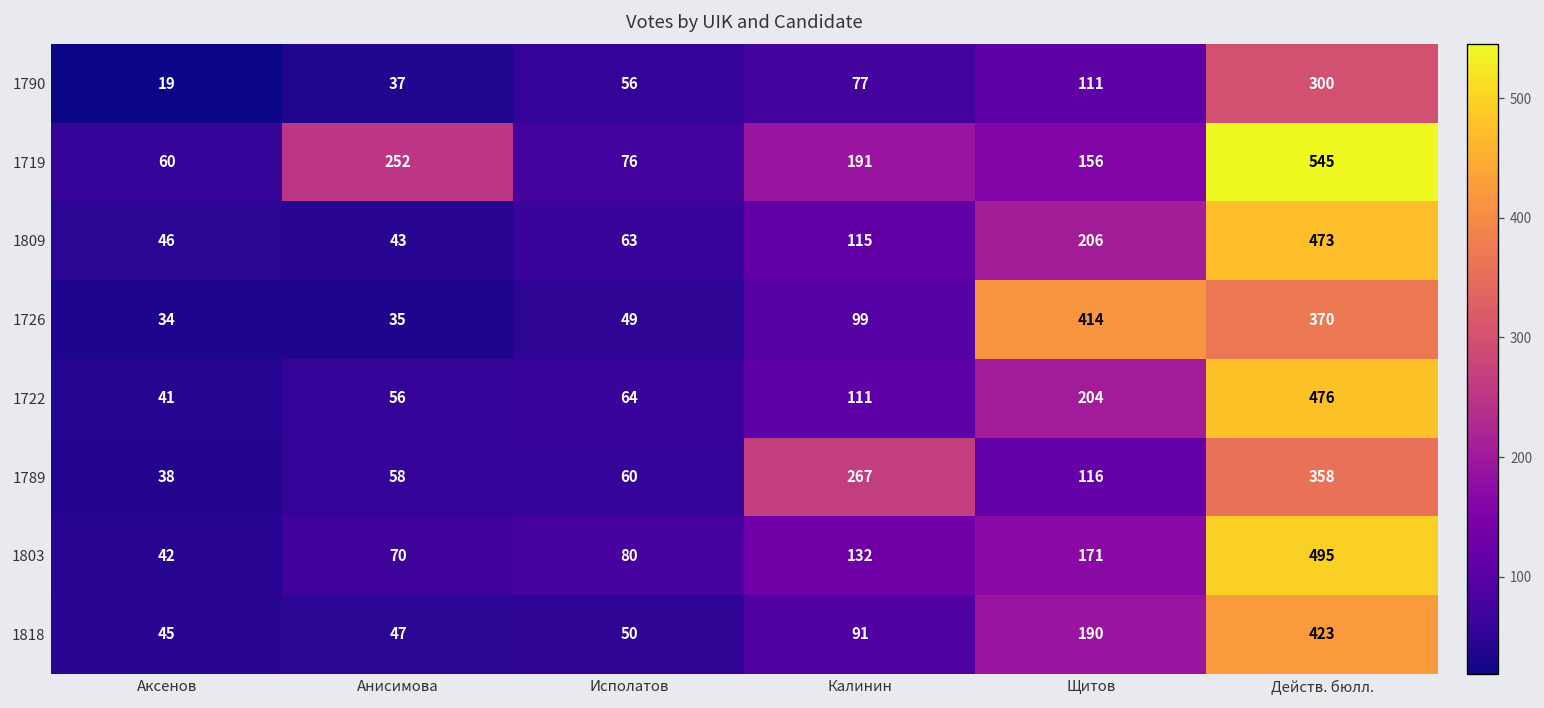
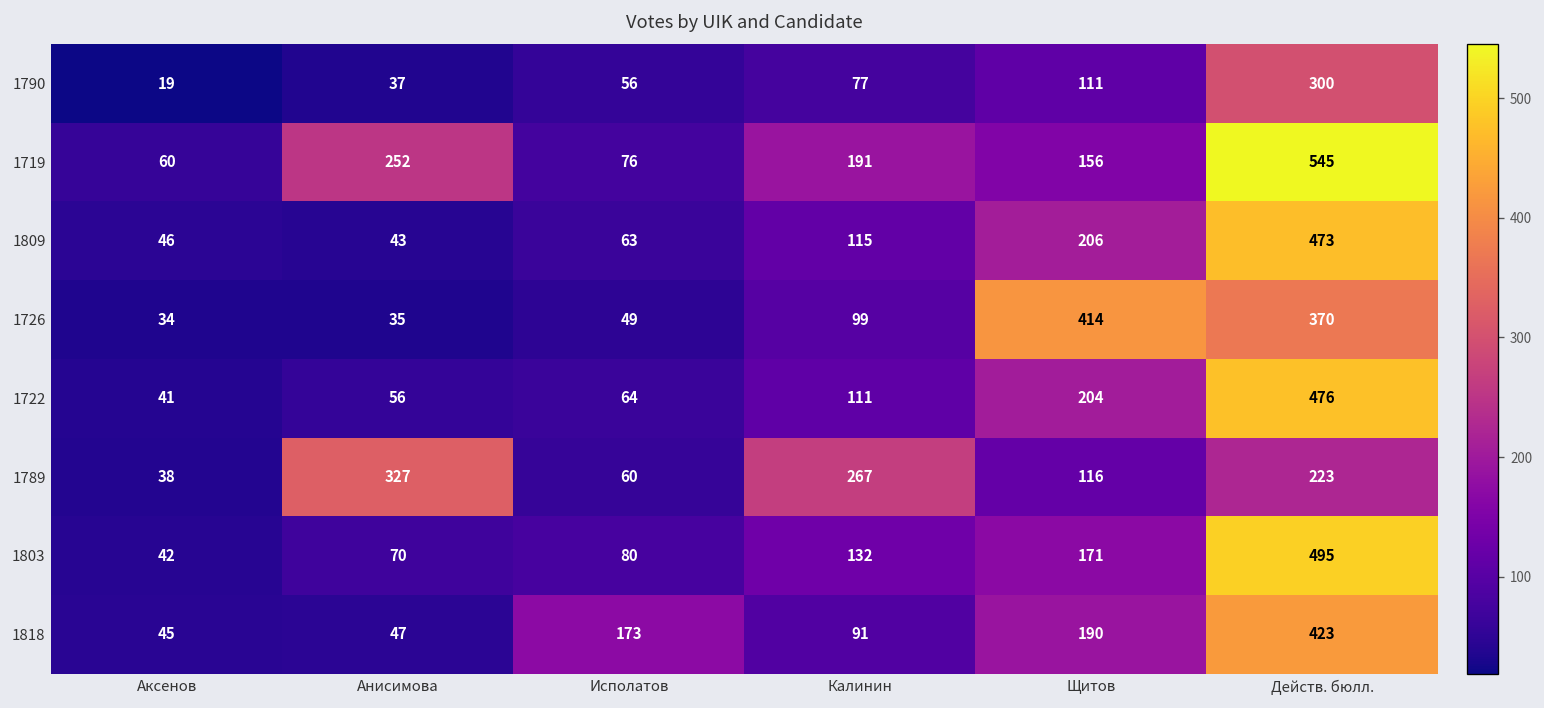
  {
    "1790": {
      "Аксенов": 19,
      "Анисимова": 37,
      "Исполатов": 56,
      "Калинин": 77,
      "Щитов": 111,
      "Действ. бюлл.": 300
    },
    "1719": {
      "Аксенов": 60,
      "Анисимова": 252,
      "Исполатов": 76,
      "Калинин": 191,
      "Щитов": 156,
      "Действ. бюлл.": 545
    },
    "1809": {
      "Аксенов": 46,
      "Анисимова": 43,
      "Исполатов": 63,
      "Калинин": 115,
      "Щитов": 206,
      "Действ. бюлл.": 473
    },
    "1726": {
      "Аксенов": 34,
      "Анисимова": 35,
      "Исполатов": 49,
      "Калинин": 99,
      "Щитов": 414,
      "Действ. бюлл.": 370
    },
    "1722": {
      "Аксенов": 41,
      "Анисимова": 56,
      "Исполатов": 64,
      "Калинин": 111,
      "Щитов": 204,
      "Действ. бюлл.": 476
    },
    "1789": {
      "Аксенов": 38,
-     "Анисимова": 58,
+     "Анисимова": 327,
      "Исполатов": 60,
      "Калинин": 267,
      "Щитов": 116,
-     "Действ. бюлл.": 358
+     "Действ. бюлл.": 223
    },
    "1803": {
      "Аксенов": 42,
      "Анисимова": 70,
      "Исполатов": 80,
      "Калинин": 132,
      "Щитов": 171,
      "Действ. бюлл.": 495
    },
    "1818": {
      "Аксенов": 45,
      "Анисимова": 47,
-     "Исполатов": 50,
+     "Исполатов": 173,
      "Калинин": 91,
      "Щитов": 190,
      "Действ. бюлл.": 423
    }
  }
